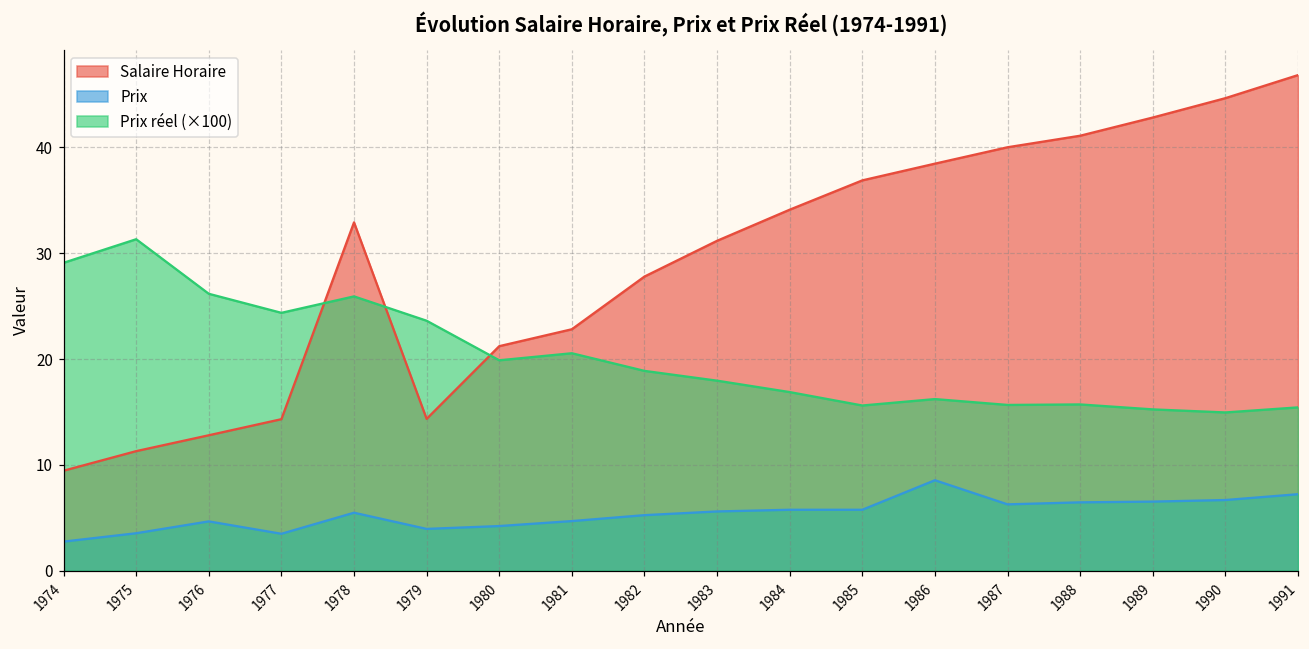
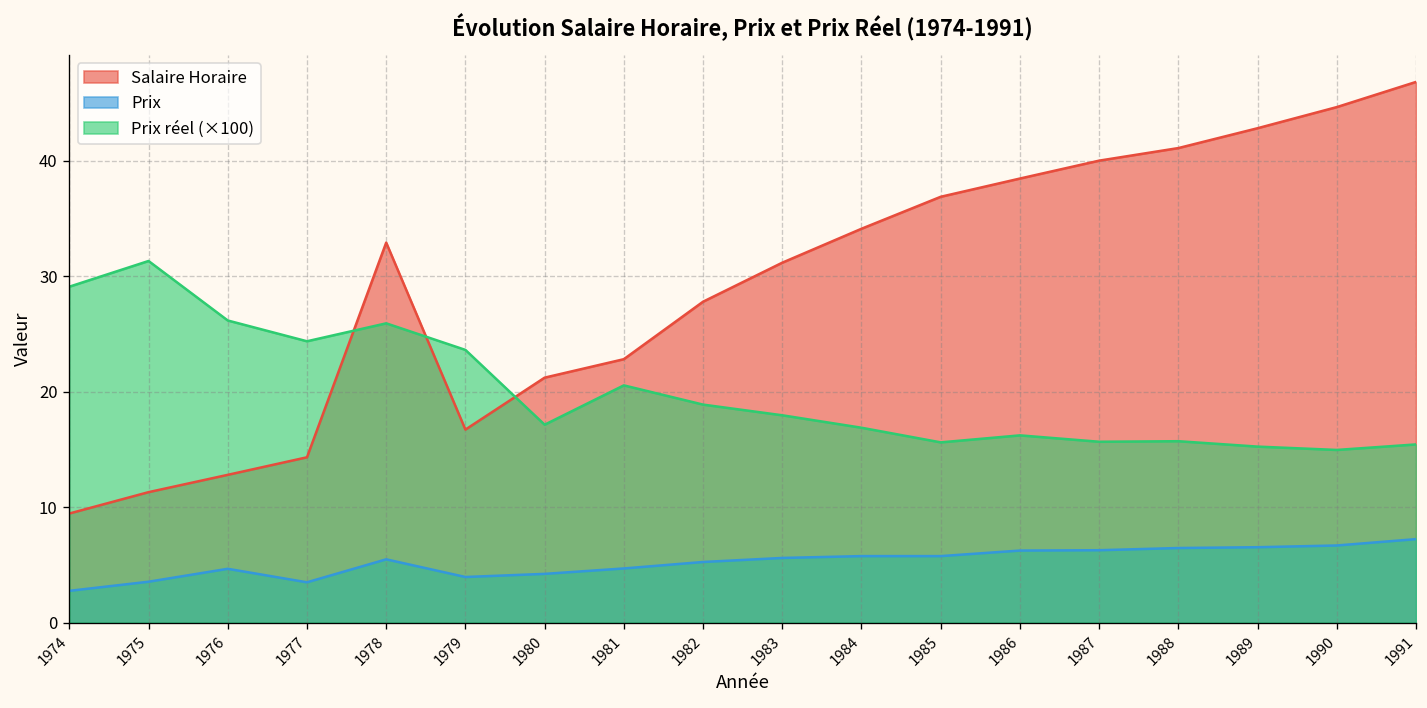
  {
    "Salaire Horaire": {
      "1974": 9,
      "1975": 11,
      "1976": 13,
      "1977": 14,
      "1978": 33,
-     "1979": 14,
+     "1979": 17,
      "1980": 21,
      "1981": 23,
      "1982": 28,
      "1983": 31,
      "1984": 34,
      "1985": 37,
      "1986": 38,
      "1987": 40,
      "1988": 41,
      "1989": 43,
      "1990": 45,
      "1991": 47
    },
    "Prix": {
      "1974": 3,
      "1975": 4,
      "1976": 5,
      "1977": 3,
      "1978": 5,
      "1979": 4,
      "1980": 4,
      "1981": 5,
      "1982": 5,
      "1983": 6,
      "1984": 6,
      "1985": 6,
-     "1986": 9,
+     "1986": 6,
      "1987": 6,
      "1988": 6,
      "1989": 7,
      "1990": 7,
      "1991": 7
    },
    "Prix réel (×100)": {
      "1974": 29,
      "1975": 31,
      "1976": 26,
      "1977": 24,
      "1978": 26,
      "1979": 24,
-     "1980": 20,
+     "1980": 17,
      "1981": 21,
      "1982": 19,
      "1983": 18,
      "1984": 17,
      "1985": 16,
      "1986": 16,
      "1987": 16,
      "1988": 16,
      "1989": 15,
      "1990": 15,
      "1991": 15
    }
  }
